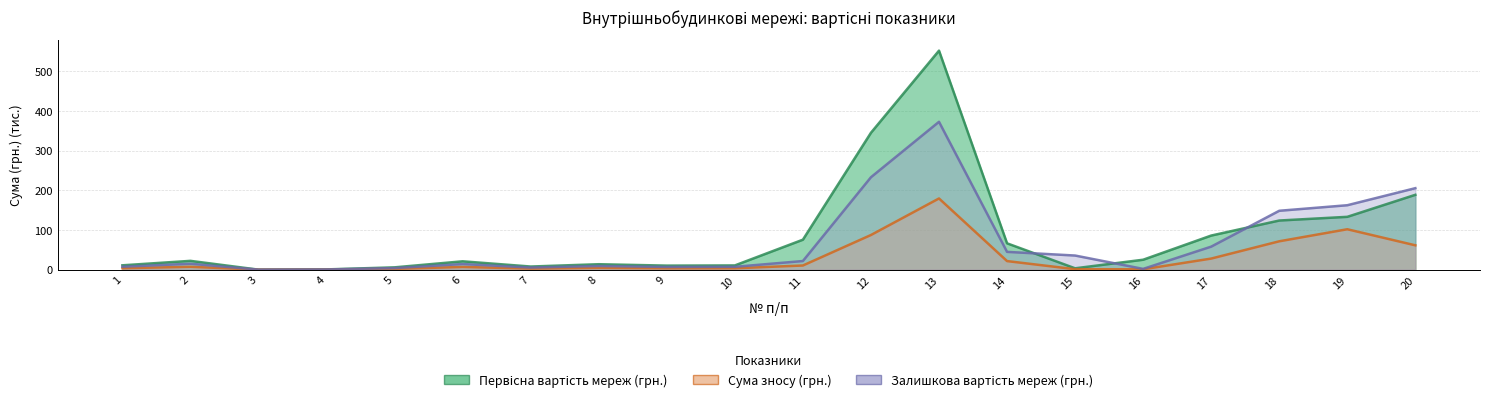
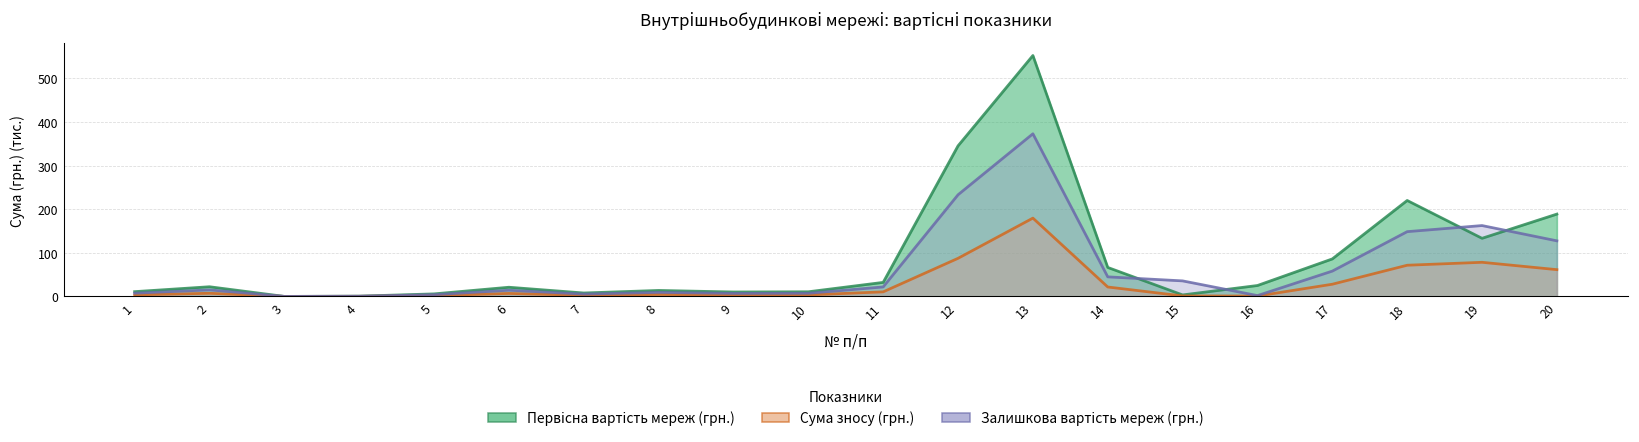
  {
    "Первісна вартість мереж (грн.)": {
      "2": 20,
      "6": 20,
-     "11": 80,
+     "11": 30,
      "12": 350,
      "13": 550,
      "14": 70,
      "16": 30,
      "17": 90,
-     "18": 120,
+     "18": 220,
      "19": 130,
      "20": 190
    },
    "Сума зносу (грн.)": {
      "2": 10,
      "6": 10,
      "11": 10,
      "12": 90,
      "13": 180,
      "14": 20,
      "17": 30,
      "18": 70,
-     "19": 100,
+     "19": 80,
      "20": 60
    },
    "Залишкова вартість мереж (грн.)": {
      "2": 10,
      "6": 10,
      "11": 20,
      "12": 230,
      "13": 370,
      "14": 40,
      "15": 40,
      "17": 60,
      "18": 150,
      "19": 160,
-     "20": 210
+     "20": 130
    }
  }
